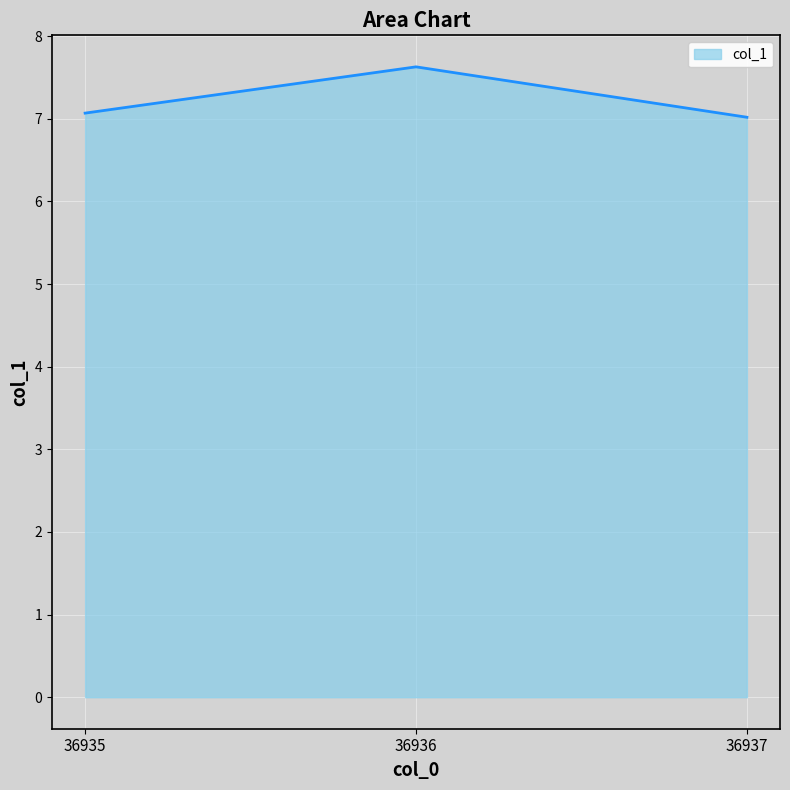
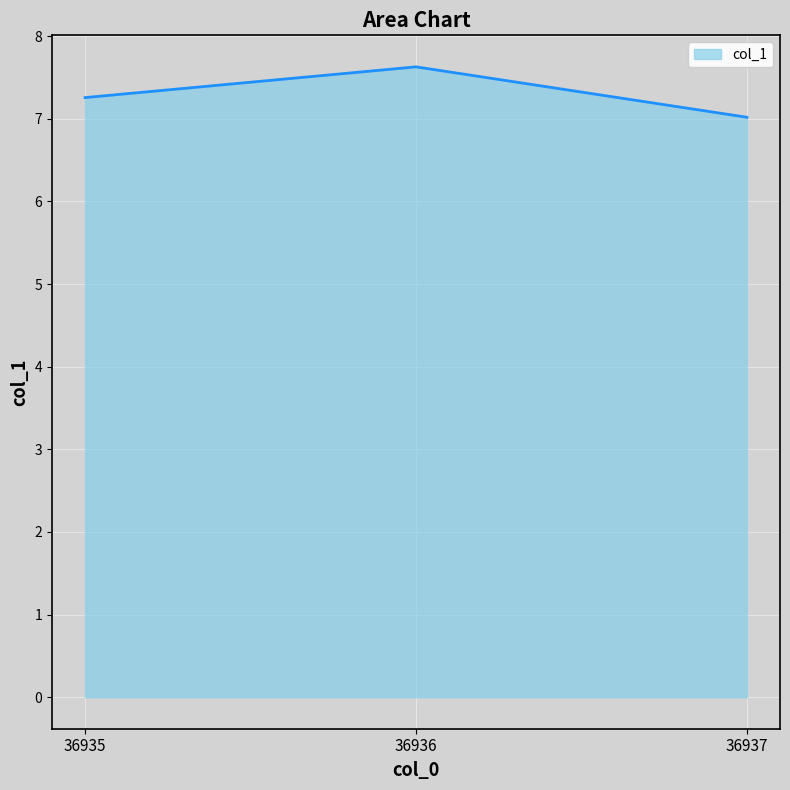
  {
-   "36935": 7.1,
+   "36935": 7.3,
    "36936": 7.6,
    "36937": 7.0
  }
